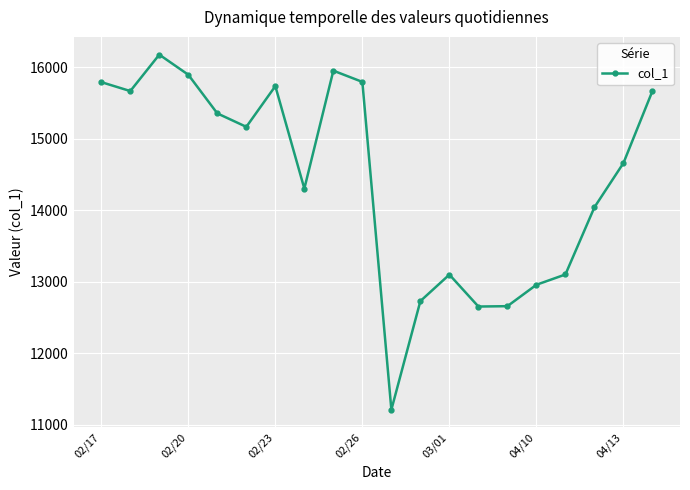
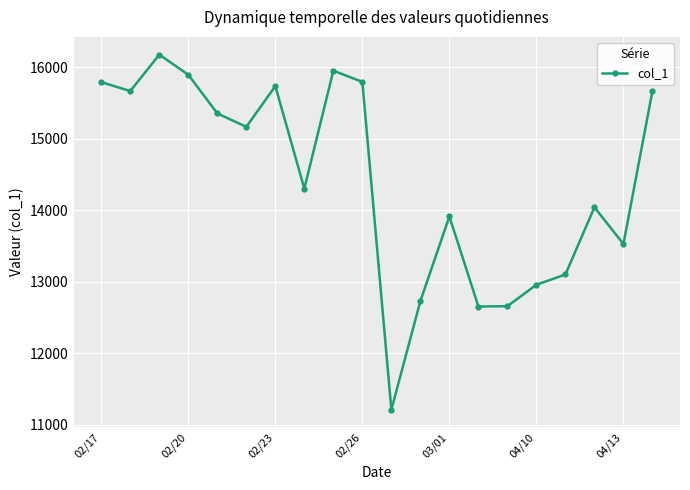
  {
    "02/17": 15800,
    "02/20": 15900,
    "02/23": 15700,
    "02/26": 15800,
-   "03/01": 13100,
+   "03/01": 13900,
    "04/10": 13000,
-   "04/13": 14700
+   "04/13": 13500
  }
